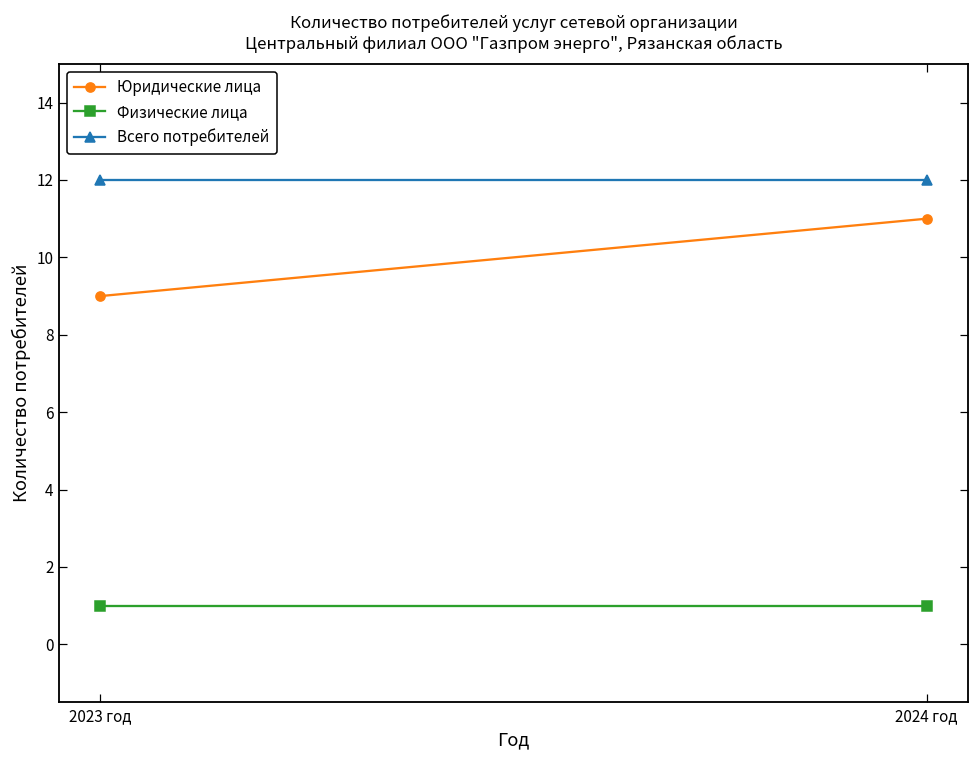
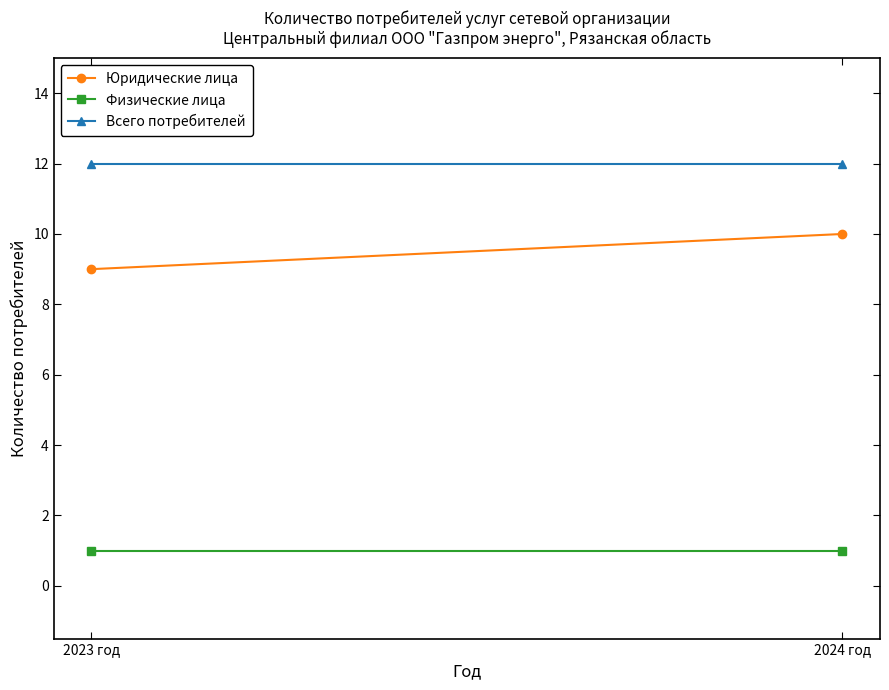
  {
    "Юридические лица": {
      "2023 год": 9,
-     "2024 год": 11
+     "2024 год": 10
    },
    "Физические лица": {
      "2023 год": 1,
      "2024 год": 1
    },
    "Всего потребителей": {
      "2023 год": 12,
      "2024 год": 12
    }
  }
